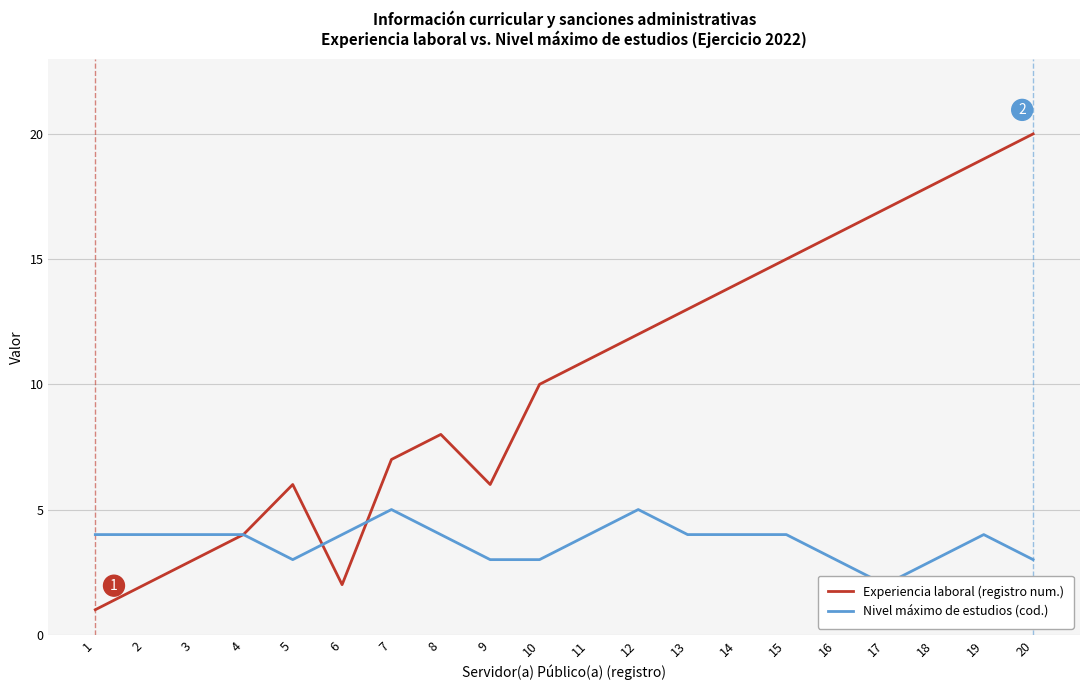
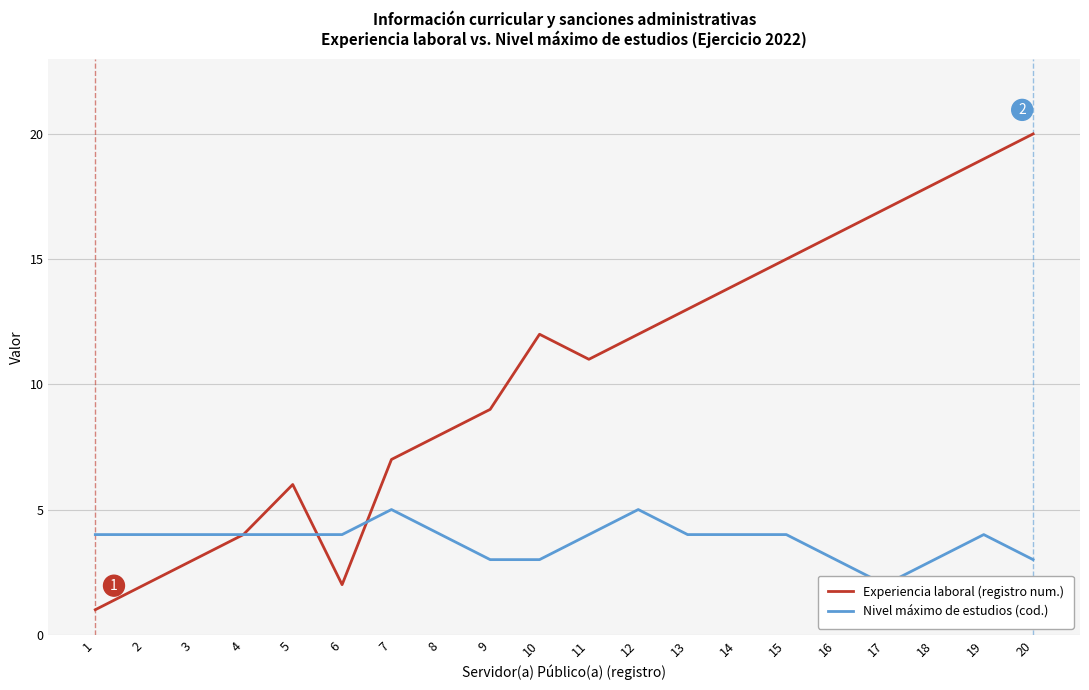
  {
    "Experiencia laboral (registro num.)": {
      "2": 2,
      "3": 3,
      "5": 6,
      "6": 2,
      "7": 7,
      "8": 8,
-     "9": 6,
-     "10": 10,
+     "9": 9,
+     "10": 12,
      "11": 11,
      "12": 12,
      "13": 13,
      "14": 14,
      "15": 15,
      "16": 16,
      "17": 17,
      "18": 18,
      "19": 19
    },
    "Nivel máximo de estudios (cod.)": {
      "1": 4,
      "2": 4,
      "3": 4,
-     "5": 3,
+     "5": 4,
      "6": 4,
      "7": 5,
      "8": 4,
      "9": 3,
      "10": 3,
      "11": 4,
      "12": 5,
      "13": 4,
      "14": 4,
      "15": 4,
      "16": 3,
      "18": 3,
      "19": 4,
      "20": 3
    }
  }
